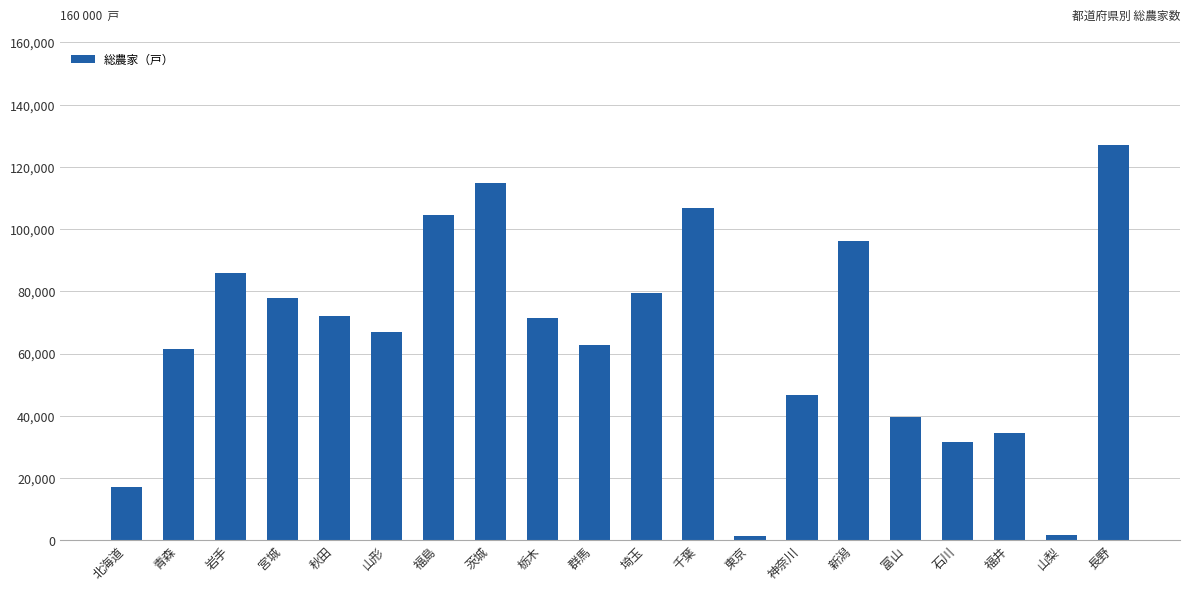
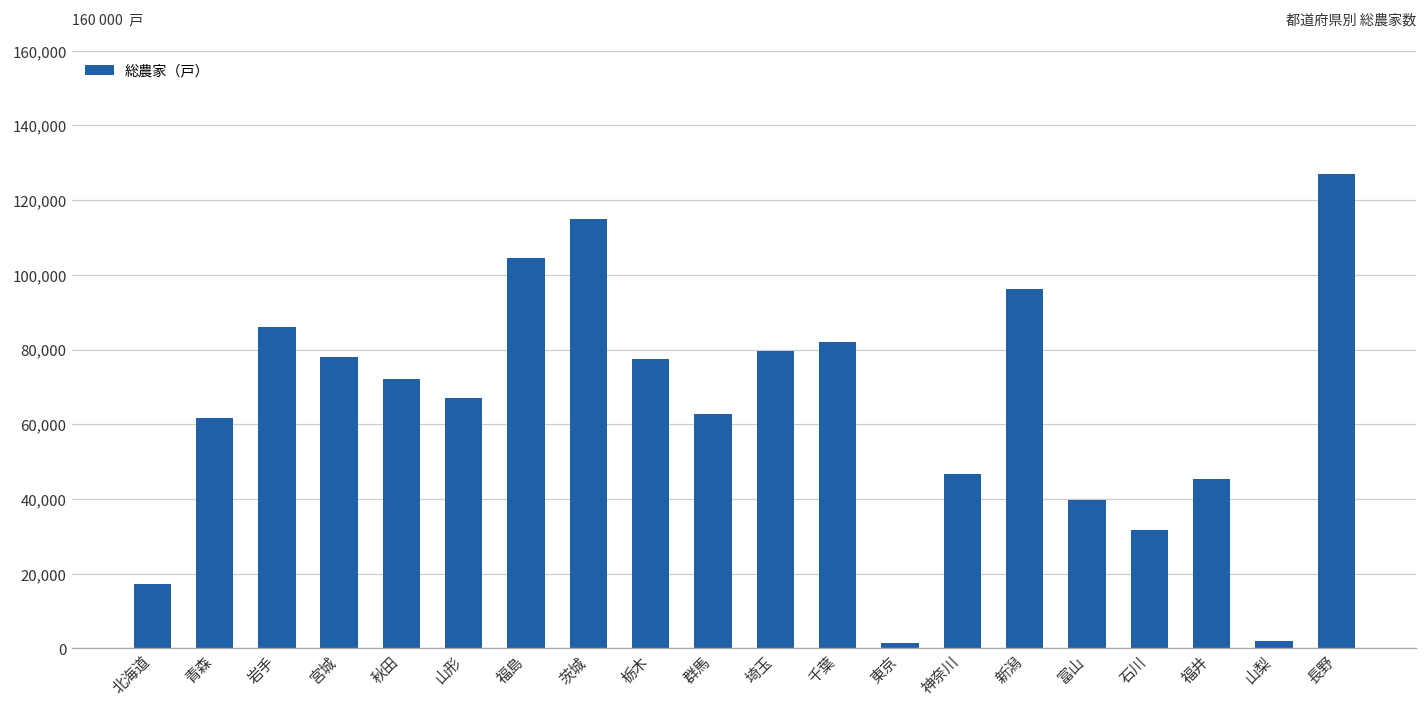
  {
    "北海道": "17,000",
    "青森": "62,000",
    "岩手": "86,000",
    "宮城": "78,000",
    "秋田": "72,000",
    "山形": "67,000",
    "福島": "105,000",
    "茨城": "115,000",
-   "栃木": "72,000",
+   "栃木": "78,000",
    "群馬": "63,000",
    "埼玉": "80,000",
-   "千葉": "107,000",
+   "千葉": "82,000",
    "東京": "1,000",
    "神奈川": "47,000",
    "新潟": "96,000",
    "富山": "40,000",
    "石川": "32,000",
-   "福井": "34,000",
+   "福井": "45,000",
    "山梨": "2,000",
    "長野": "127,000"
  }
